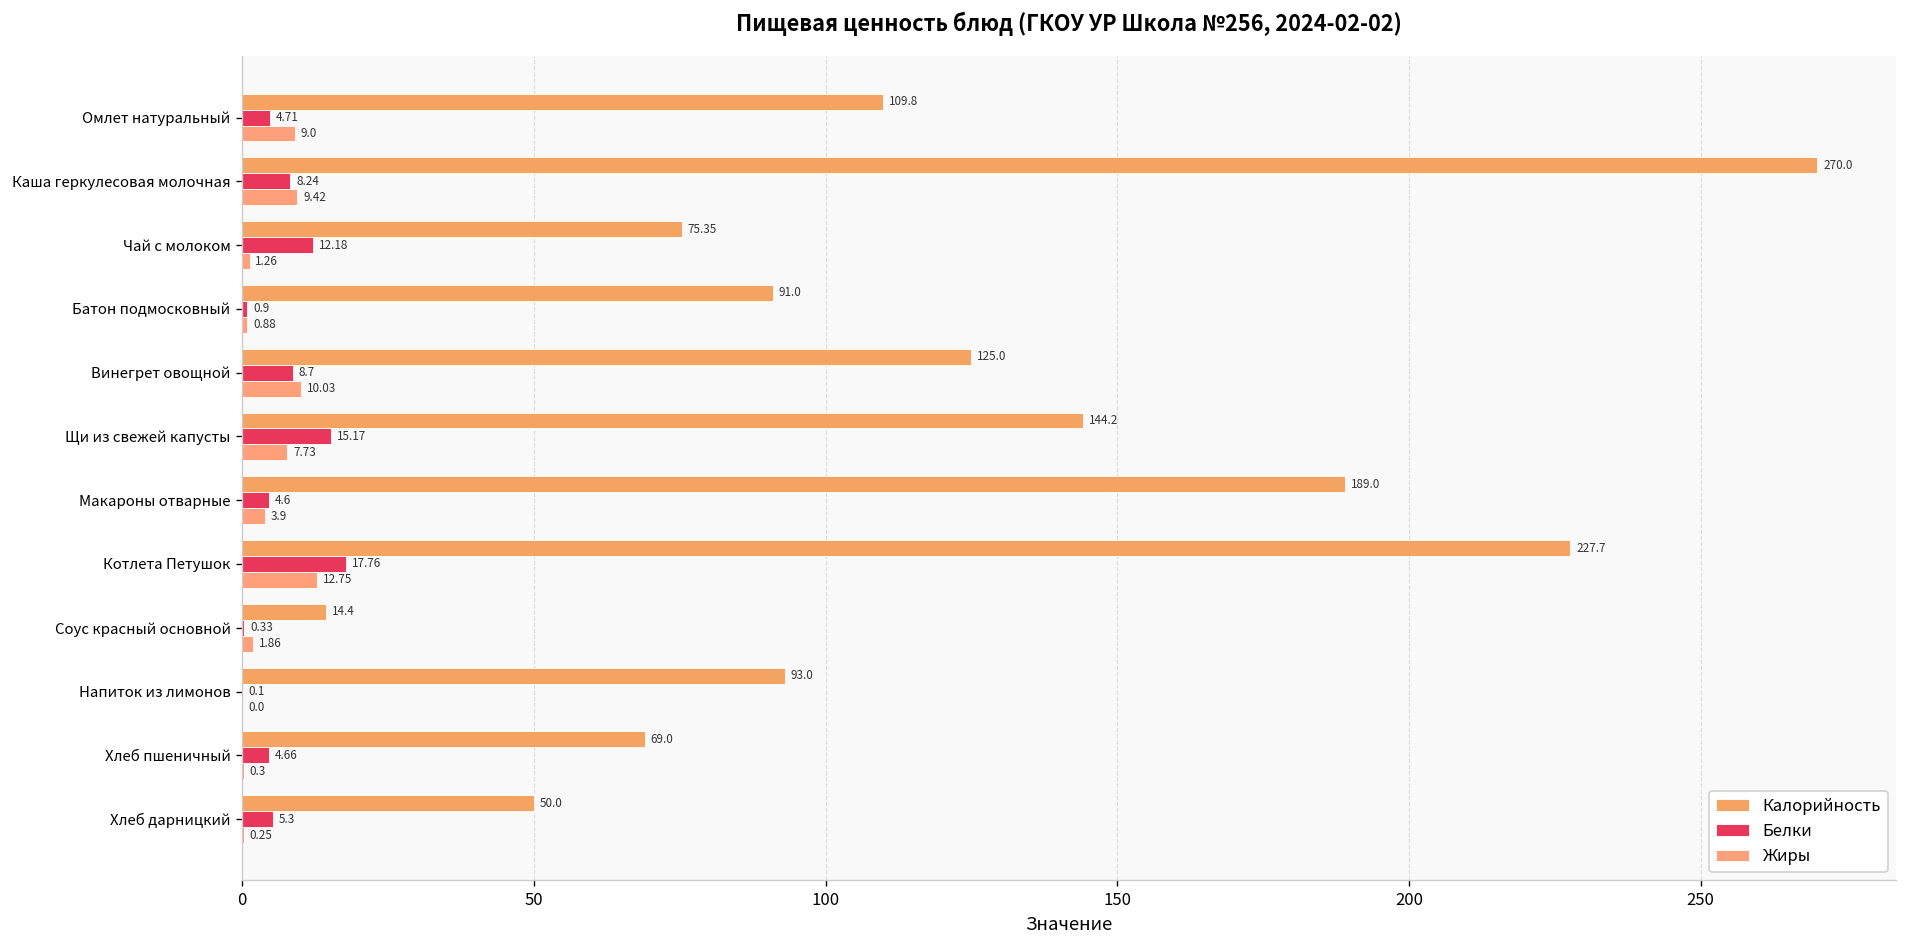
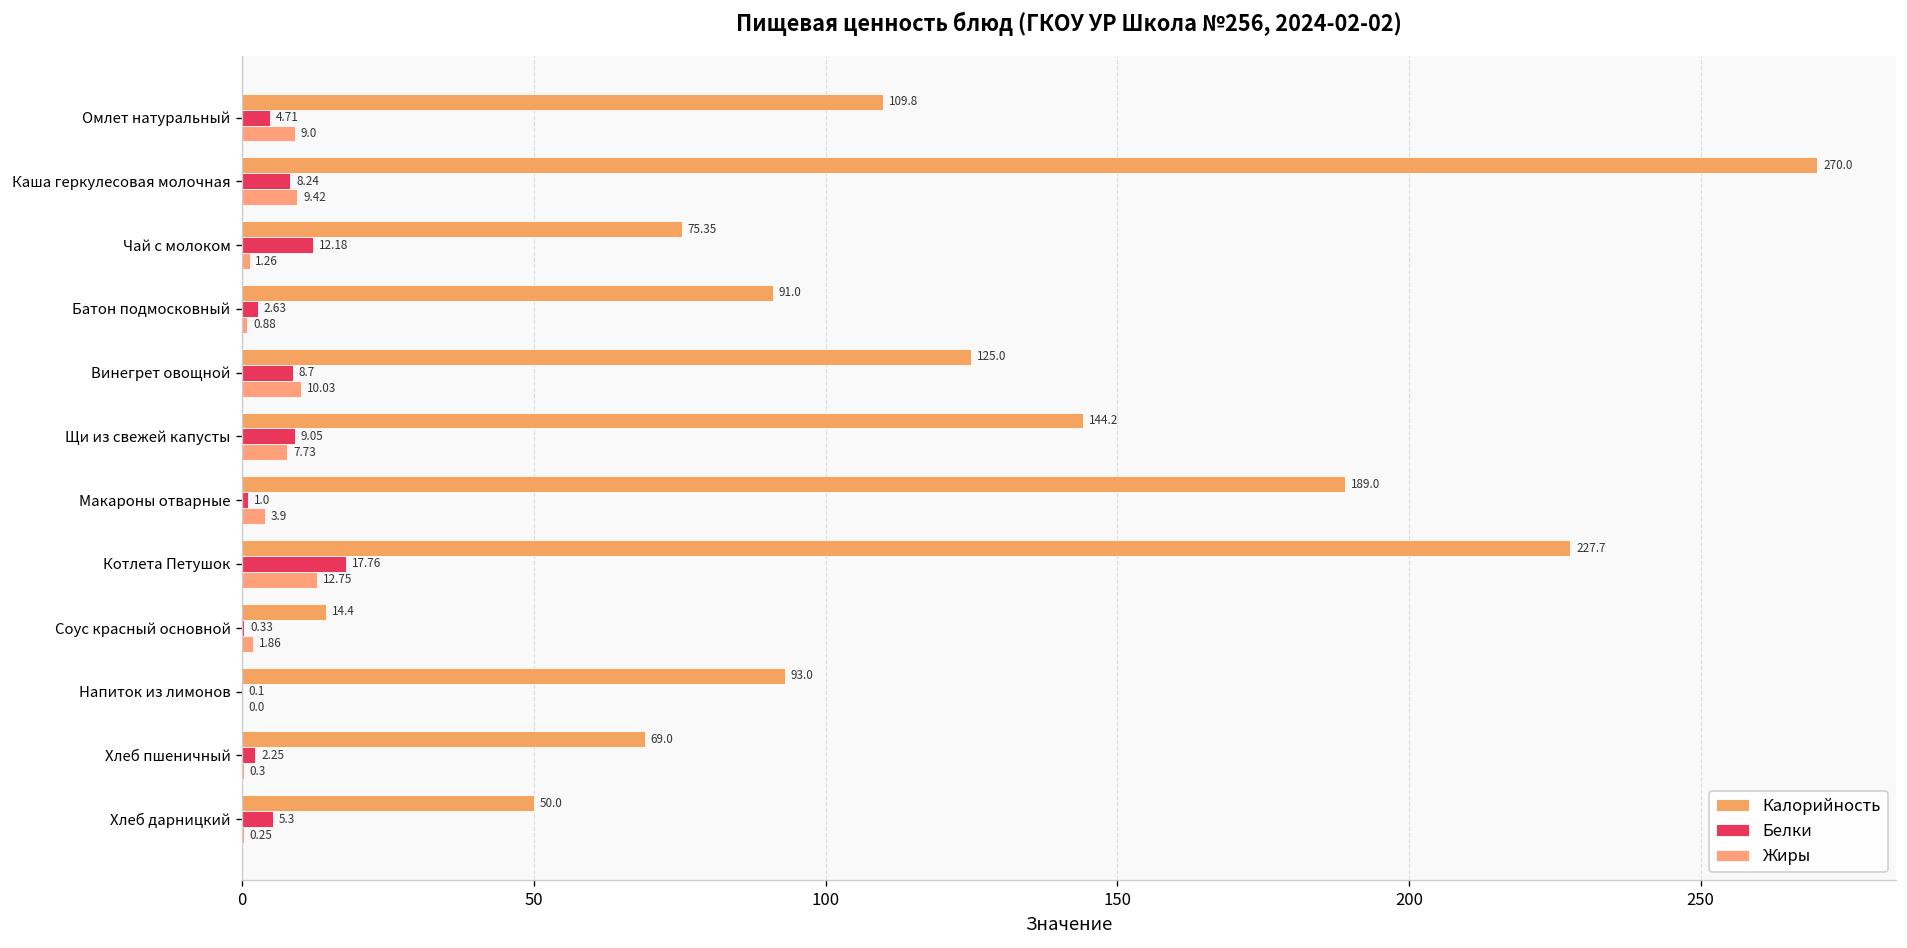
  {
    "Белки": {
      "Омлет натуральный": 4.71,
      "Каша геркулесовая молочная": 8.24,
      "Чай с молоком": 12.18,
-     "Батон подмосковный": 0.9,
+     "Батон подмосковный": 2.63,
      "Винегрет овощной": 8.7,
-     "Щи из свежей капусты": 15.17,
-     "Макароны отварные": 4.6,
+     "Щи из свежей капусты": 9.05,
+     "Макароны отварные": 1.0,
      "Котлета Петушок": 17.76,
      "Соус красный основной": 0.33,
      "Напиток из лимонов": 0.1,
-     "Хлеб пшеничный": 4.66,
+     "Хлеб пшеничный": 2.25,
      "Хлеб дарницкий": 5.3
    }
  }
